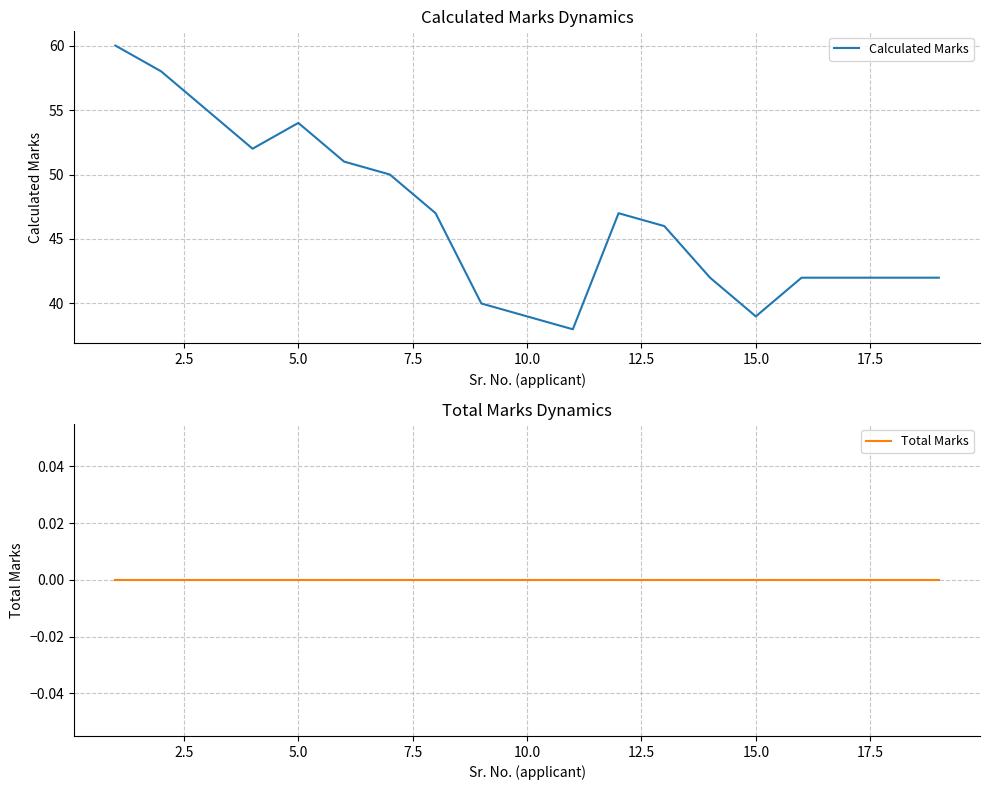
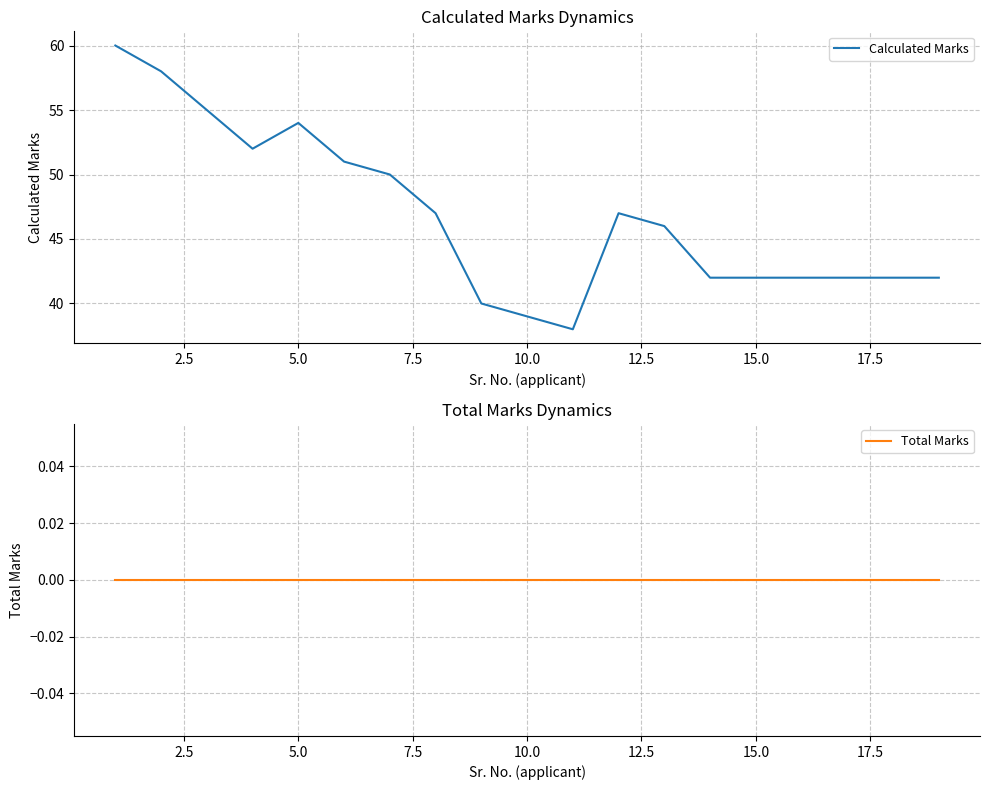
  {
    "Calculated Marks Dynamics": {
      "5.0": 54,
      "10.0": 39,
-     "15.0": 39
+     "15.0": 42
    },
    "Total Marks Dynamics": {
      "5.0": 0.000,
      "10.0": 0.000,
      "15.0": 0.000
    }
  }
